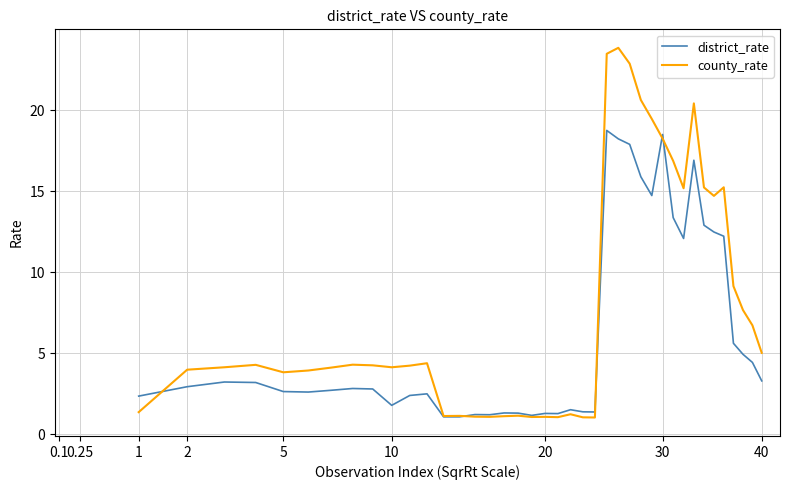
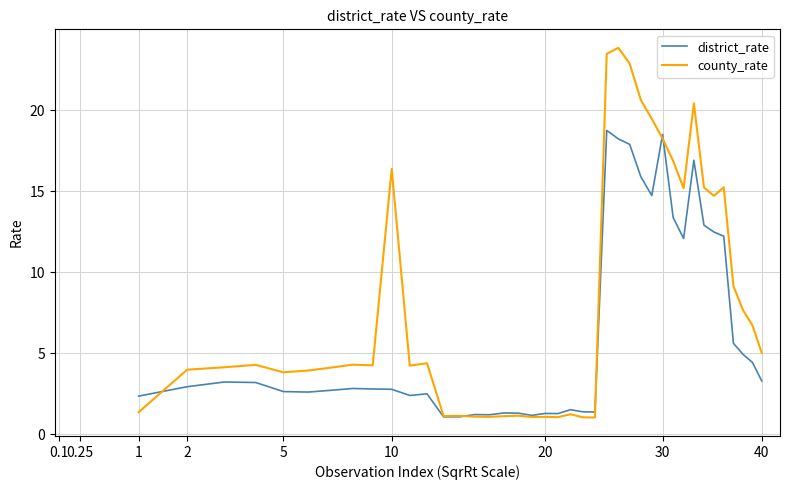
  {
    "district_rate": {
      "1": 2.4,
-     "10": 1.8,
+     "10": 2.8,
      "20": 1.3,
      "30": 18.5,
      "40": 3.3
    },
    "county_rate": {
      "1": 1.4,
-     "10": 4.1,
+     "10": 16.4,
      "20": 1.1,
      "30": 18.3,
      "40": 5.0
    }
  }
